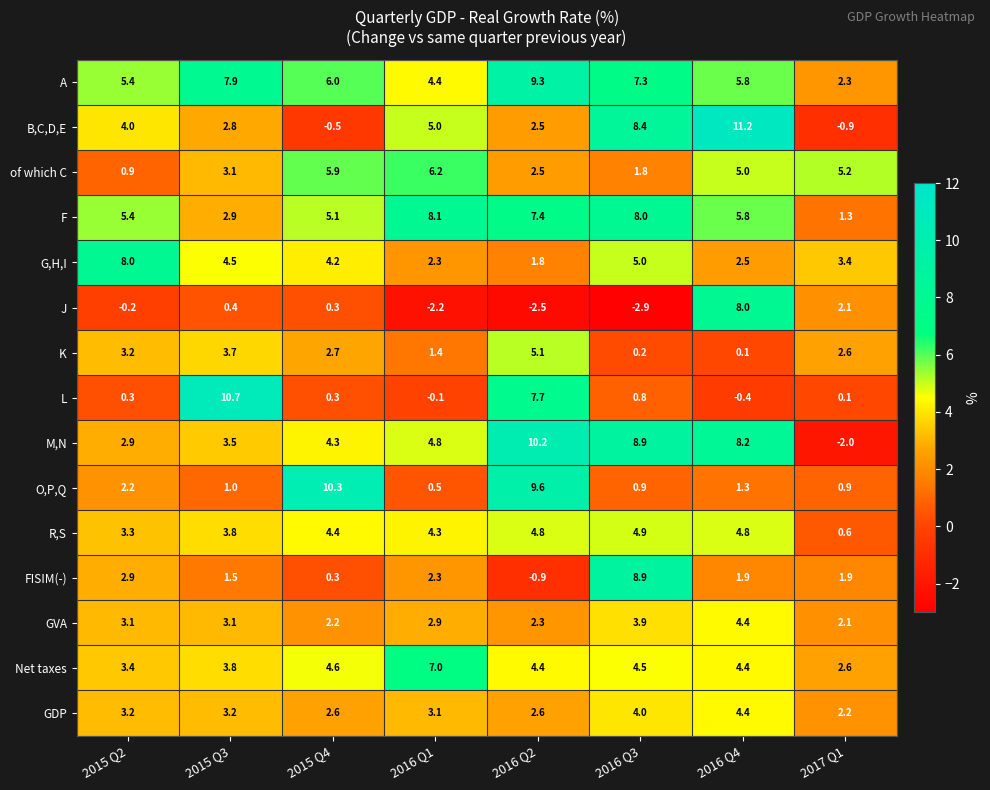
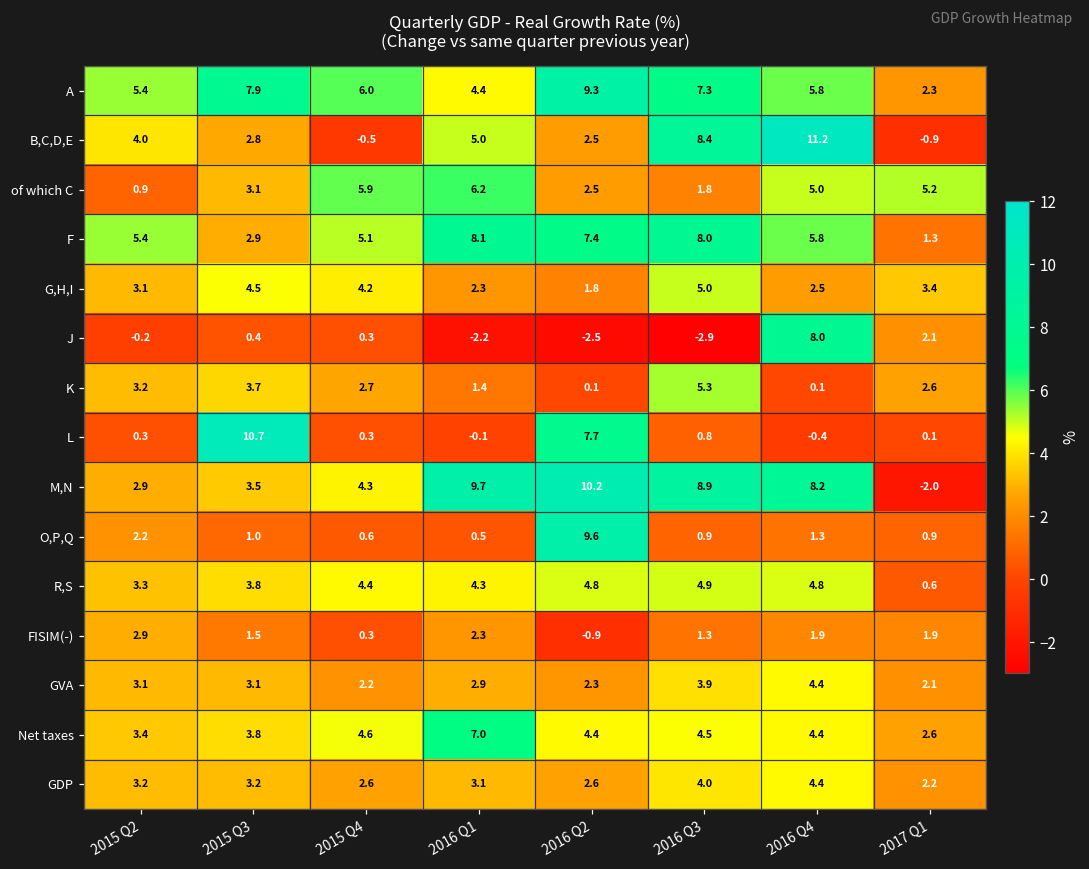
  {
    "A": {
      "2015 Q2": 5.4,
      "2015 Q3": 7.9,
      "2015 Q4": 6.0,
      "2016 Q1": 4.4,
      "2016 Q2": 9.3,
      "2016 Q3": 7.3,
      "2016 Q4": 5.8,
      "2017 Q1": 2.3
    },
    "B,C,D,E": {
      "2015 Q2": 4.0,
      "2015 Q3": 2.8,
      "2015 Q4": -0.5,
      "2016 Q1": 5.0,
      "2016 Q2": 2.5,
      "2016 Q3": 8.4,
      "2016 Q4": 11.2,
      "2017 Q1": -0.9
    },
    "of which C": {
      "2015 Q2": 0.9,
      "2015 Q3": 3.1,
      "2015 Q4": 5.9,
      "2016 Q1": 6.2,
      "2016 Q2": 2.5,
      "2016 Q3": 1.8,
      "2016 Q4": 5.0,
      "2017 Q1": 5.2
    },
    "F": {
      "2015 Q2": 5.4,
      "2015 Q3": 2.9,
      "2015 Q4": 5.1,
      "2016 Q1": 8.1,
      "2016 Q2": 7.4,
      "2016 Q3": 8.0,
      "2016 Q4": 5.8,
      "2017 Q1": 1.3
    },
    "G,H,I": {
-     "2015 Q2": 8.0,
+     "2015 Q2": 3.1,
      "2015 Q3": 4.5,
      "2015 Q4": 4.2,
      "2016 Q1": 2.3,
      "2016 Q2": 1.8,
      "2016 Q3": 5.0,
      "2016 Q4": 2.5,
      "2017 Q1": 3.4
    },
    "J": {
      "2015 Q2": -0.2,
      "2015 Q3": 0.4,
      "2015 Q4": 0.3,
      "2016 Q1": -2.2,
      "2016 Q2": -2.5,
      "2016 Q3": -2.9,
      "2016 Q4": 8.0,
      "2017 Q1": 2.1
    },
    "K": {
      "2015 Q2": 3.2,
      "2015 Q3": 3.7,
      "2015 Q4": 2.7,
      "2016 Q1": 1.4,
-     "2016 Q2": 5.1,
-     "2016 Q3": 0.2,
+     "2016 Q2": 0.1,
+     "2016 Q3": 5.3,
      "2016 Q4": 0.1,
      "2017 Q1": 2.6
    },
    "L": {
      "2015 Q2": 0.3,
      "2015 Q3": 10.7,
      "2015 Q4": 0.3,
      "2016 Q1": -0.1,
      "2016 Q2": 7.7,
      "2016 Q3": 0.8,
      "2016 Q4": -0.4,
      "2017 Q1": 0.1
    },
    "M,N": {
      "2015 Q2": 2.9,
      "2015 Q3": 3.5,
      "2015 Q4": 4.3,
-     "2016 Q1": 4.8,
+     "2016 Q1": 9.7,
      "2016 Q2": 10.2,
      "2016 Q3": 8.9,
      "2016 Q4": 8.2,
      "2017 Q1": -2.0
    },
    "O,P,Q": {
      "2015 Q2": 2.2,
      "2015 Q3": 1.0,
-     "2015 Q4": 10.3,
+     "2015 Q4": 0.6,
      "2016 Q1": 0.5,
      "2016 Q2": 9.6,
      "2016 Q3": 0.9,
      "2016 Q4": 1.3,
      "2017 Q1": 0.9
    },
    "R,S": {
      "2015 Q2": 3.3,
      "2015 Q3": 3.8,
      "2015 Q4": 4.4,
      "2016 Q1": 4.3,
      "2016 Q2": 4.8,
      "2016 Q3": 4.9,
      "2016 Q4": 4.8,
      "2017 Q1": 0.6
    },
    "FISIM(-)": {
      "2015 Q2": 2.9,
      "2015 Q3": 1.5,
      "2015 Q4": 0.3,
      "2016 Q1": 2.3,
      "2016 Q2": -0.9,
-     "2016 Q3": 8.9,
+     "2016 Q3": 1.3,
      "2016 Q4": 1.9,
      "2017 Q1": 1.9
    },
    "GVA": {
      "2015 Q2": 3.1,
      "2015 Q3": 3.1,
      "2015 Q4": 2.2,
      "2016 Q1": 2.9,
      "2016 Q2": 2.3,
      "2016 Q3": 3.9,
      "2016 Q4": 4.4,
      "2017 Q1": 2.1
    },
    "Net taxes": {
      "2015 Q2": 3.4,
      "2015 Q3": 3.8,
      "2015 Q4": 4.6,
      "2016 Q1": 7.0,
      "2016 Q2": 4.4,
      "2016 Q3": 4.5,
      "2016 Q4": 4.4,
      "2017 Q1": 2.6
    },
    "GDP": {
      "2015 Q2": 3.2,
      "2015 Q3": 3.2,
      "2015 Q4": 2.6,
      "2016 Q1": 3.1,
      "2016 Q2": 2.6,
      "2016 Q3": 4.0,
      "2016 Q4": 4.4,
      "2017 Q1": 2.2
    }
  }
